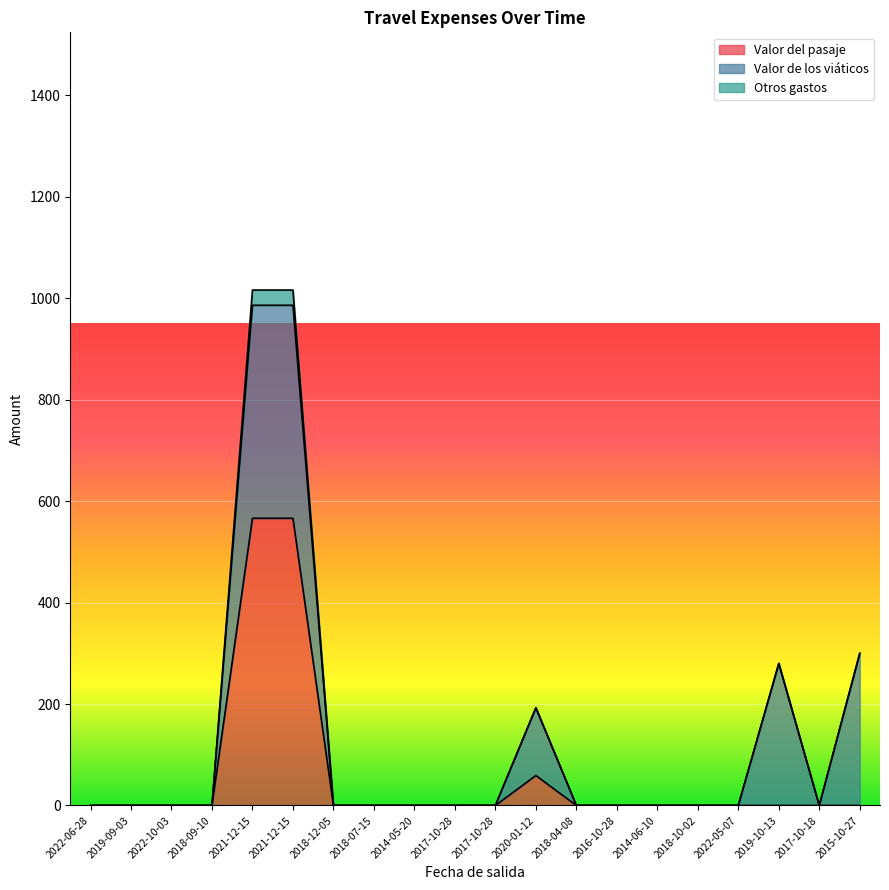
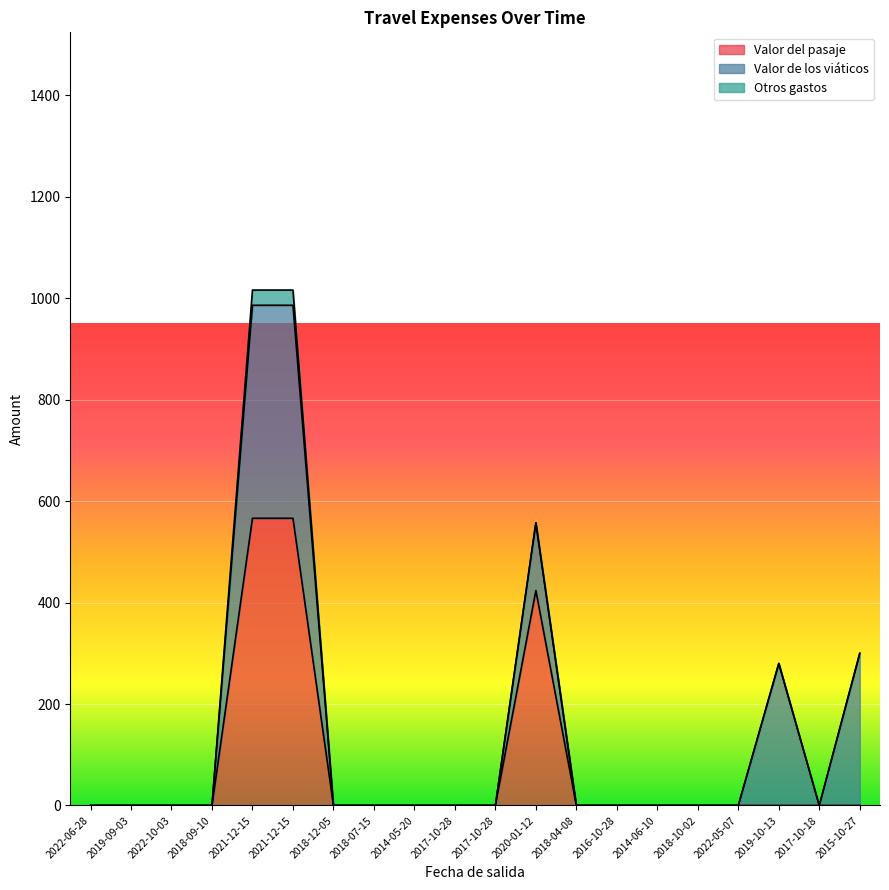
  {
    "Valor del pasaje": {
-     "2020-01-12": 60,
+     "2020-01-12": 420,
      "2019-10-13": 0,
      "2015-10-27": 0
    }
  }
